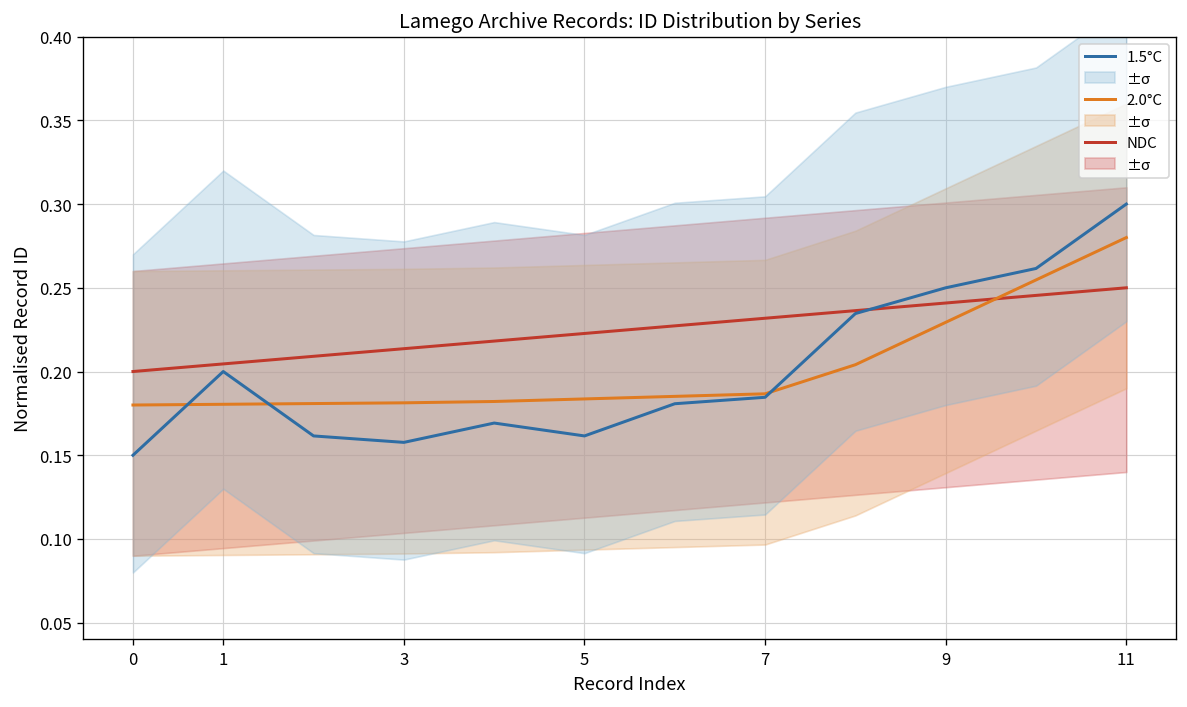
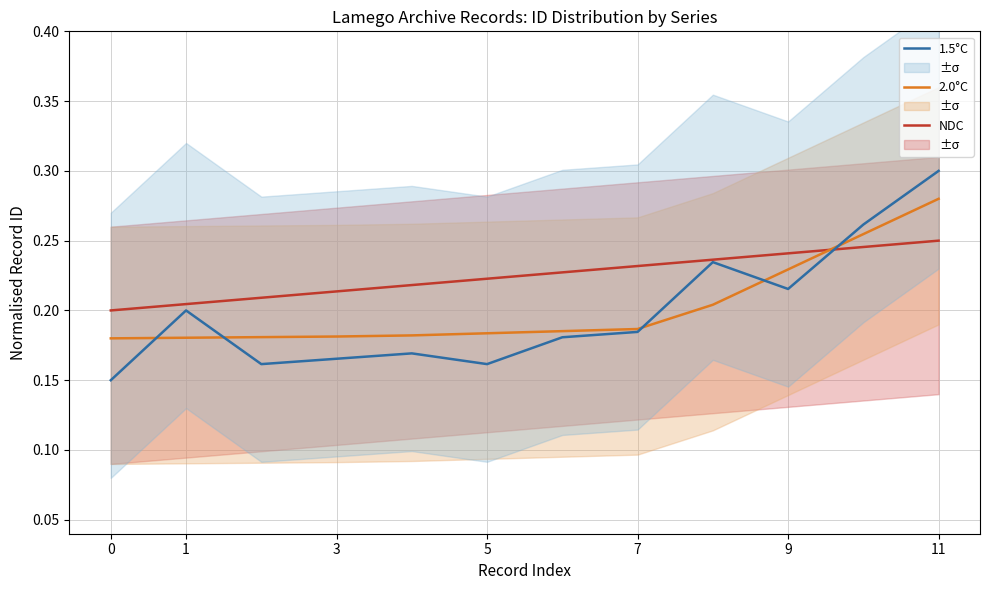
  {
    "NDC": {
      "0": 0.200,
      "1": 0.205,
      "3": 0.214,
      "5": 0.223,
      "7": 0.232,
      "9": 0.241,
      "11": 0.250
    },
    "2.0°C": {
      "0": 0.180,
      "1": 0.180,
      "3": 0.181,
      "5": 0.184,
      "7": 0.187,
      "9": 0.229,
      "11": 0.280
    },
    "1.5°C": {
      "0": 0.150,
      "1": 0.200,
-     "3": 0.158,
+     "3": 0.165,
      "5": 0.162,
      "7": 0.185,
-     "9": 0.250,
+     "9": 0.215,
      "11": 0.300
    }
  }
